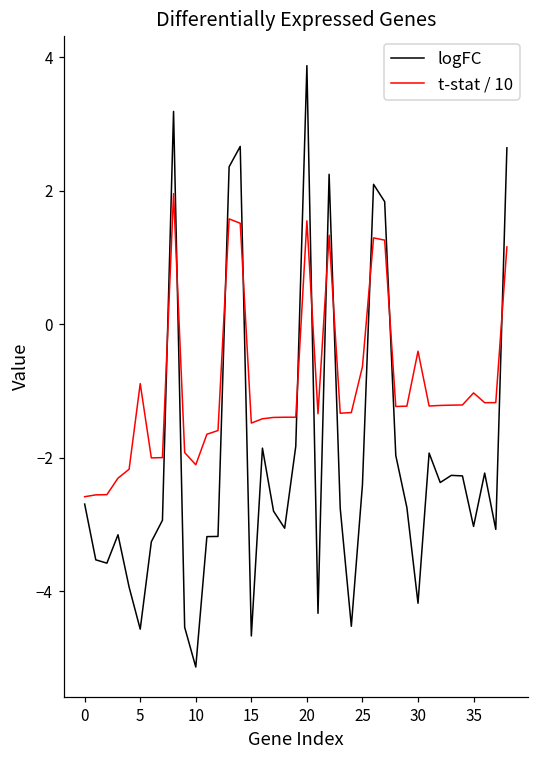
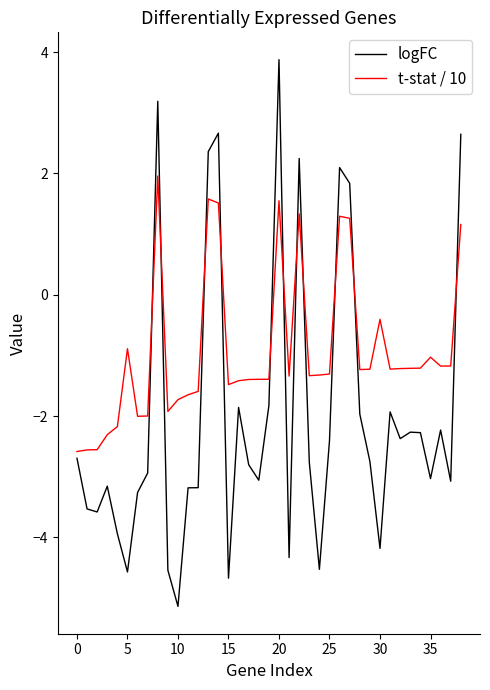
  {
    "logFC": {
      "0": -2.7,
      "5": -4.6,
      "10": -5.1,
      "15": -4.7,
      "20": 3.9,
      "25": -2.4,
      "30": -4.2,
      "35": -3.0
    },
    "t-stat / 10": {
      "0": -2.6,
      "5": -0.9,
-     "10": -2.1,
+     "10": -1.7,
      "15": -1.5,
      "20": 1.5,
-     "25": -0.6,
+     "25": -1.3,
      "30": -0.4,
      "35": -1.0
    }
  }
